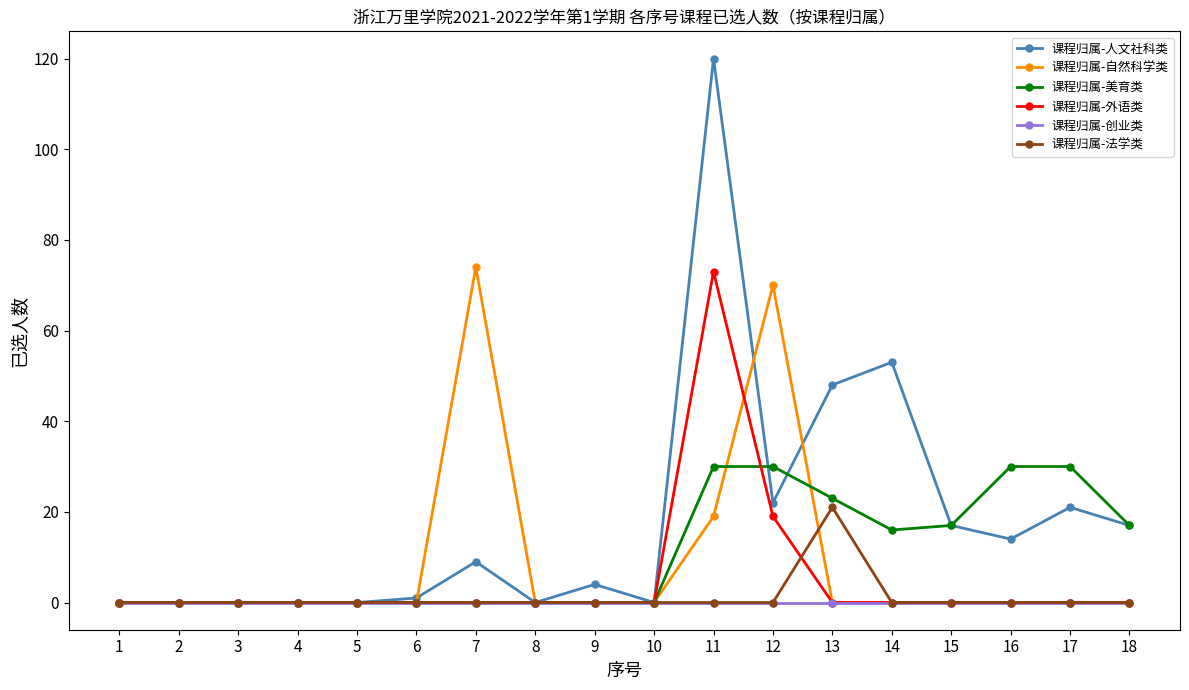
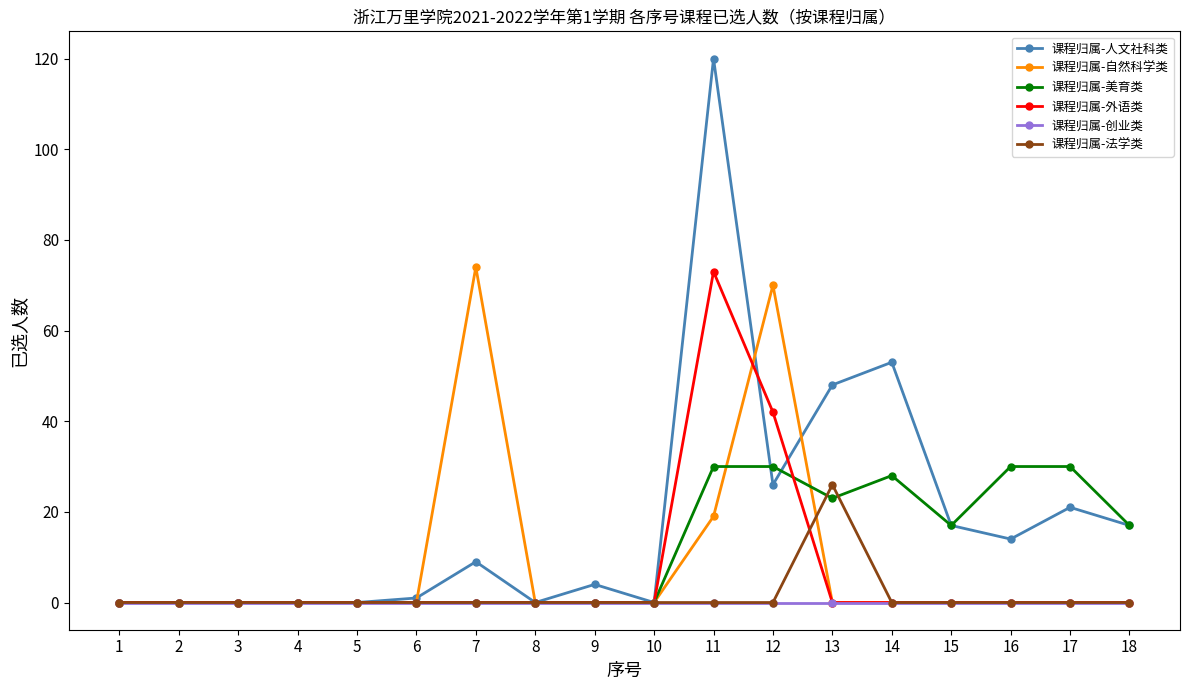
  {
    "课程归属-人文社科类": {
      "6": 1,
      "7": 9,
      "9": 4,
      "11": 120,
-     "12": 22,
+     "12": 26,
      "13": 48,
      "14": 53,
      "16": 14,
      "17": 21
    },
    "课程归属-自然科学类": {
      "7": 74,
      "11": 19,
      "12": 70
    },
    "课程归属-美育类": {
      "11": 30,
      "12": 30,
      "13": 23,
-     "14": 16,
+     "14": 28,
      "16": 30,
      "17": 30
    },
    "课程归属-外语类": {
      "11": 73,
-     "12": 19
+     "12": 42
    },
    "课程归属-法学类": {
-     "13": 21
+     "13": 26
    }
  }
